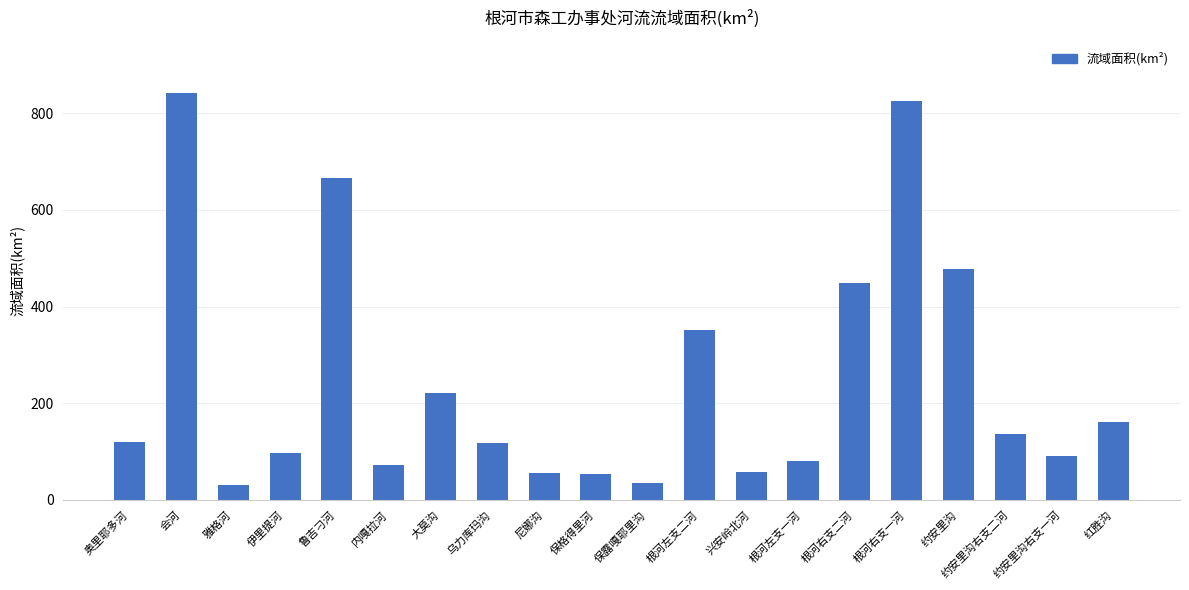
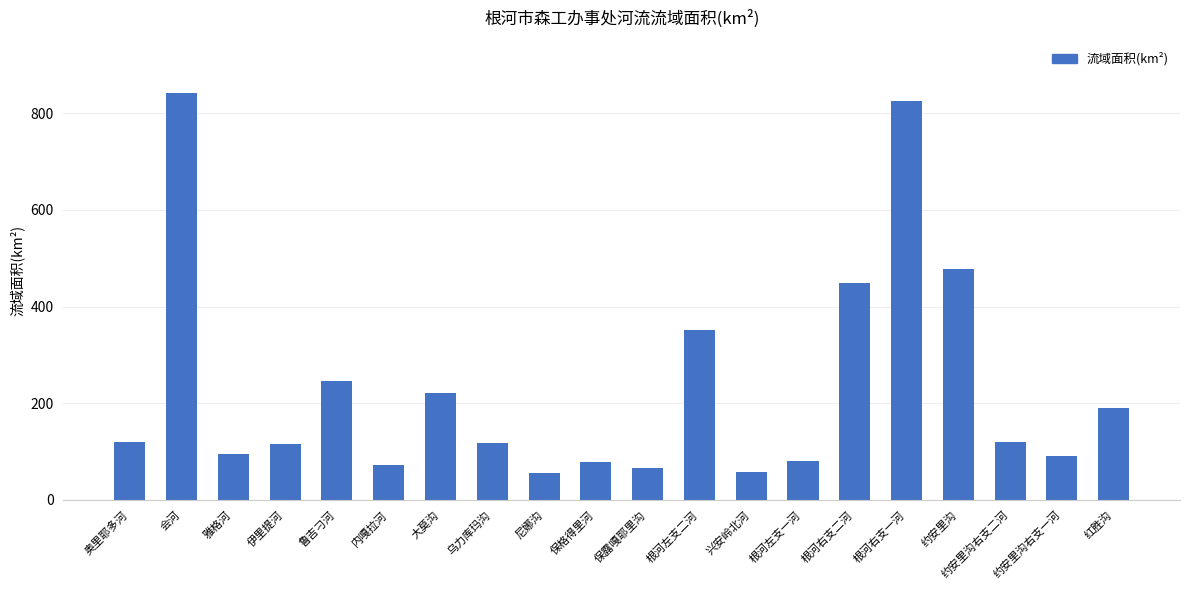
  {
    "奥里耶多河": 120,
    "会河": 840,
-   "雅格河": 30,
-   "伊里提河": 100,
-   "鲁吉刁河": 670,
+   "雅格河": 90,
+   "伊里提河": 120,
+   "鲁吉刁河": 250,
    "内嘎拉河": 70,
    "大莫沟": 220,
    "乌力库玛沟": 120,
    "尼娜沟": 60,
-   "保格得里河": 50,
-   "保露嘎耶里沟": 40,
+   "保格得里河": 80,
+   "保露嘎耶里沟": 70,
    "根河左支二河": 350,
    "兴安岭北河": 60,
    "根河左支一河": 80,
    "根河右支二河": 450,
    "根河右支一河": 830,
    "约安里沟": 480,
-   "约安里沟右支二河": 140,
+   "约安里沟右支二河": 120,
    "约安里沟右支一河": 90,
-   "红胜沟": 160
+   "红胜沟": 190
  }
